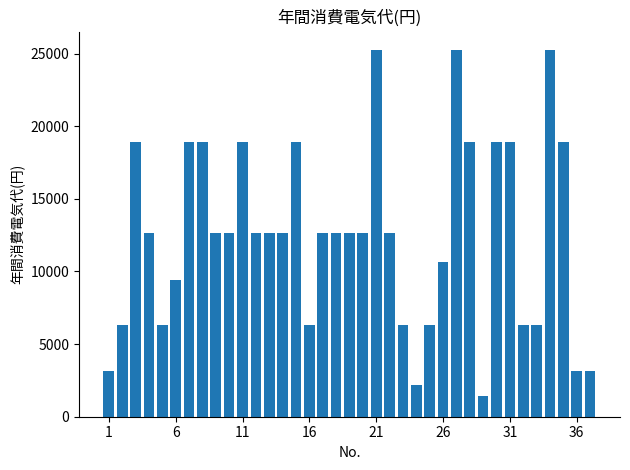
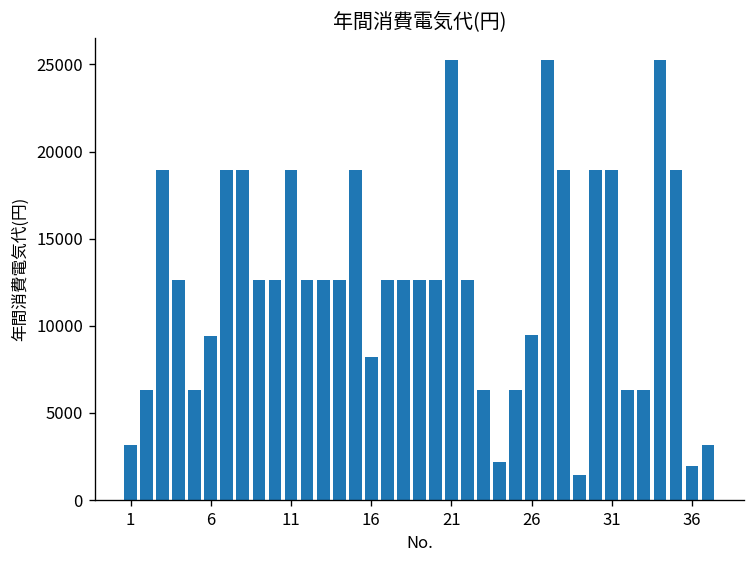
  {
    "1": 3200,
    "6": 9400,
    "11": 18900,
-   "16": 6300,
+   "16": 8200,
    "21": 25300,
-   "26": 10700,
+   "26": 9500,
    "31": 18900,
-   "36": 3200
+   "36": 1900
  }
